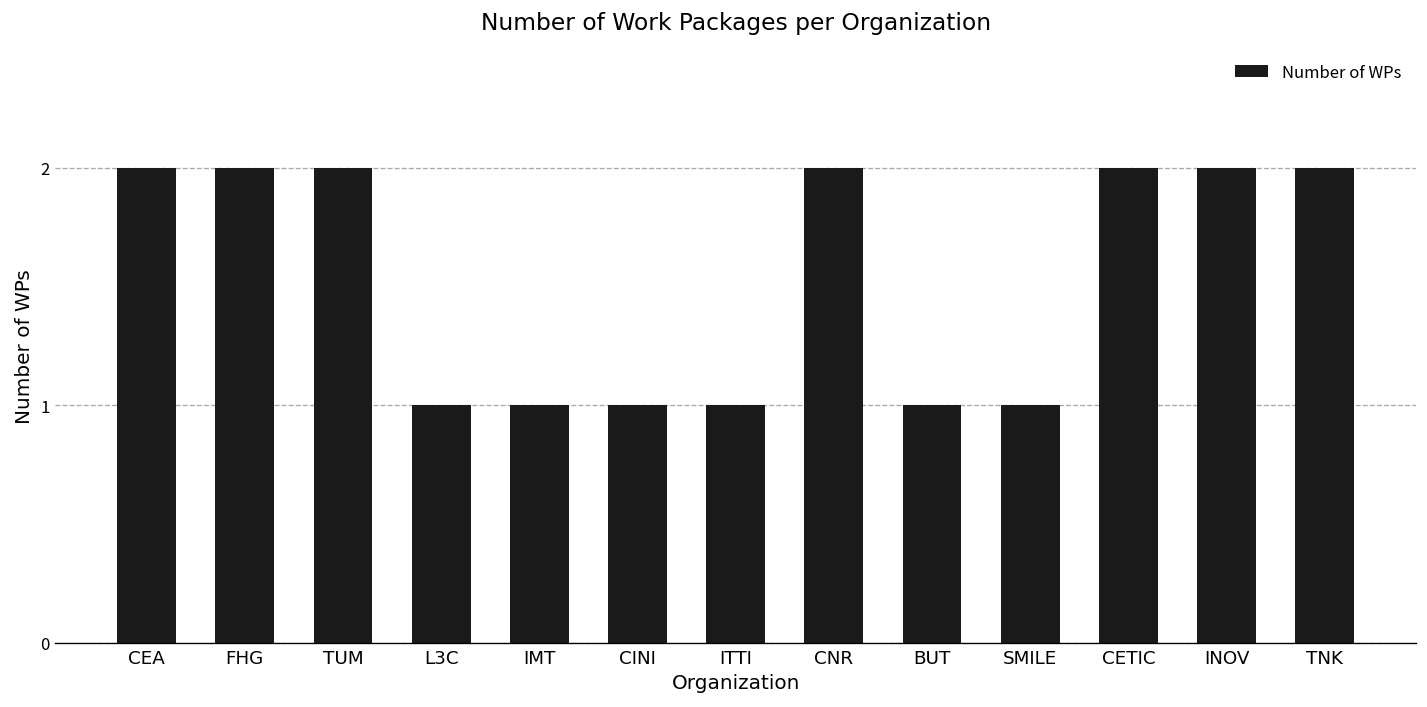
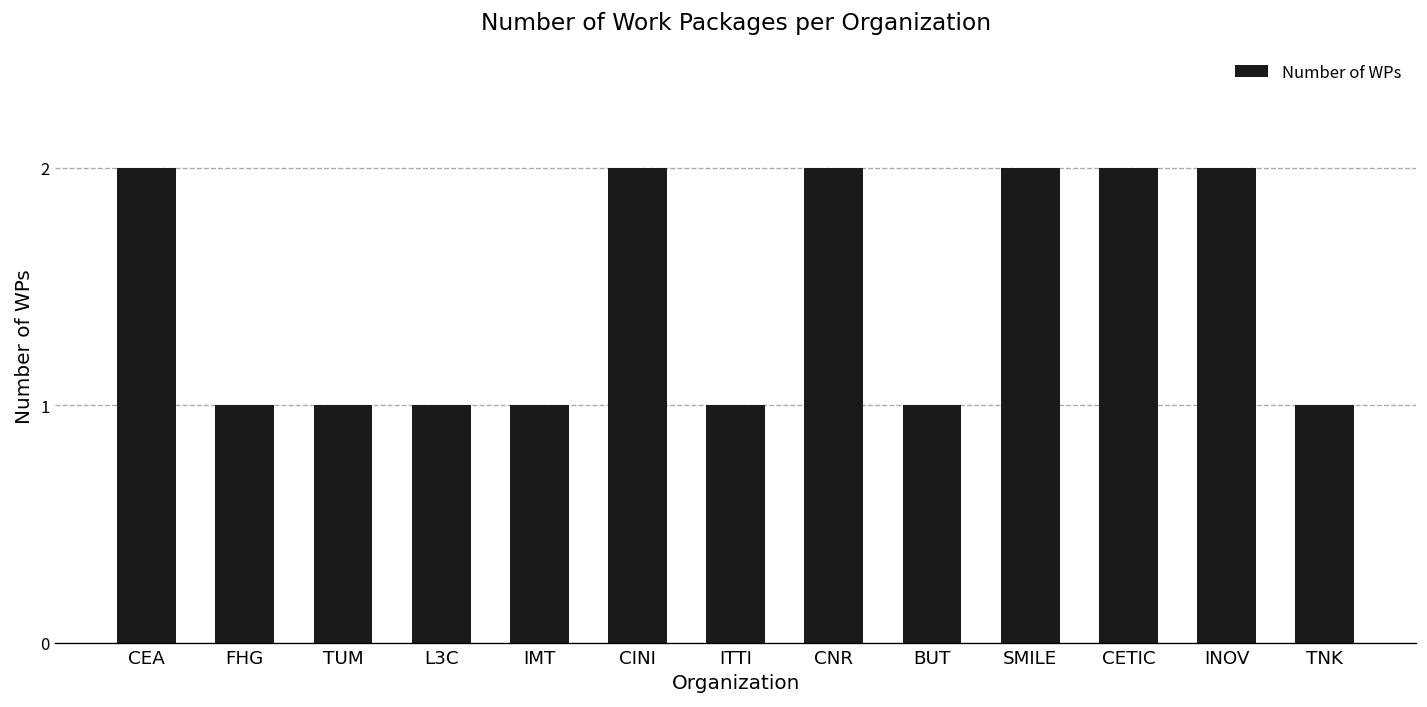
  {
    "CEA": 2,
-   "FHG": 2,
-   "TUM": 2,
+   "FHG": 1,
+   "TUM": 1,
    "L3C": 1,
    "IMT": 1,
-   "CINI": 1,
+   "CINI": 2,
    "ITTI": 1,
    "CNR": 2,
    "BUT": 1,
-   "SMILE": 1,
+   "SMILE": 2,
    "CETIC": 2,
    "INOV": 2,
-   "TNK": 2
+   "TNK": 1
  }
